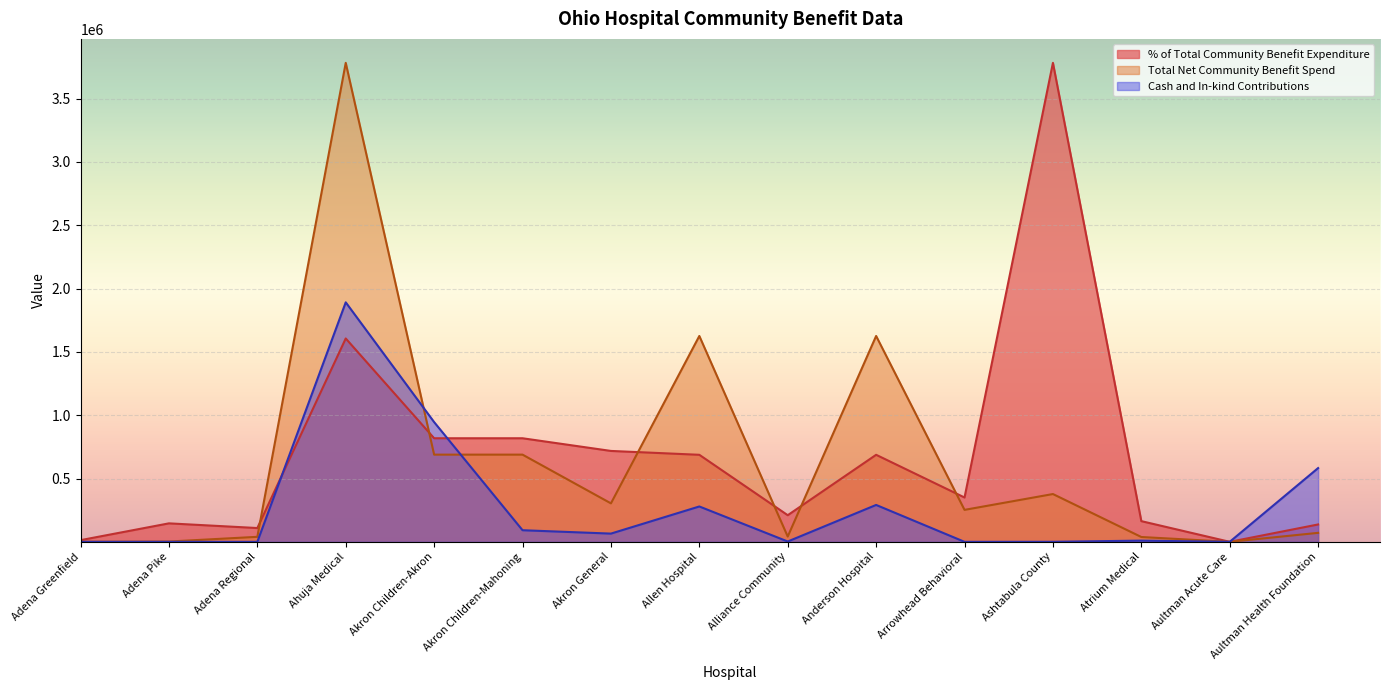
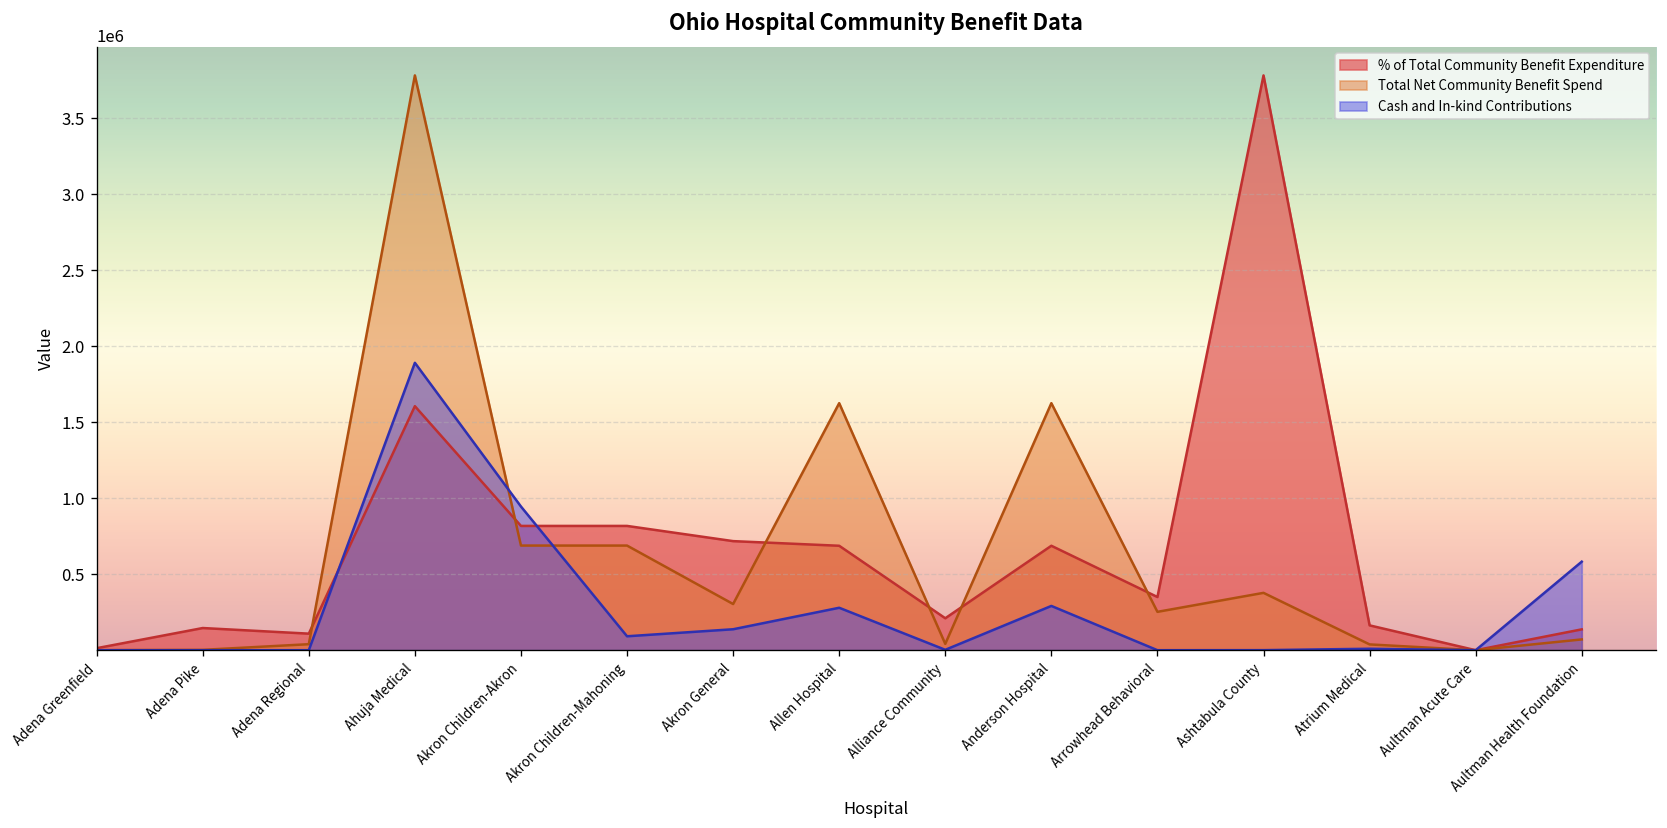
  {
    "Cash and In-kind Contributions": {
      "Adena Regional": 0,
      "Ahuja Medical": 1890000,
      "Akron Children-Akron": 950000,
      "Akron Children-Mahoning": 90000,
-     "Akron General": 60000,
+     "Akron General": 140000,
      "Allen Hospital": 280000,
      "Alliance Community": 0,
      "Anderson Hospital": 290000,
      "Arrowhead Behavioral": 0,
      "Ashtabula County": 0,
      "Atrium Medical": 10000,
      "Aultman Health Foundation": 580000
    }
  }
